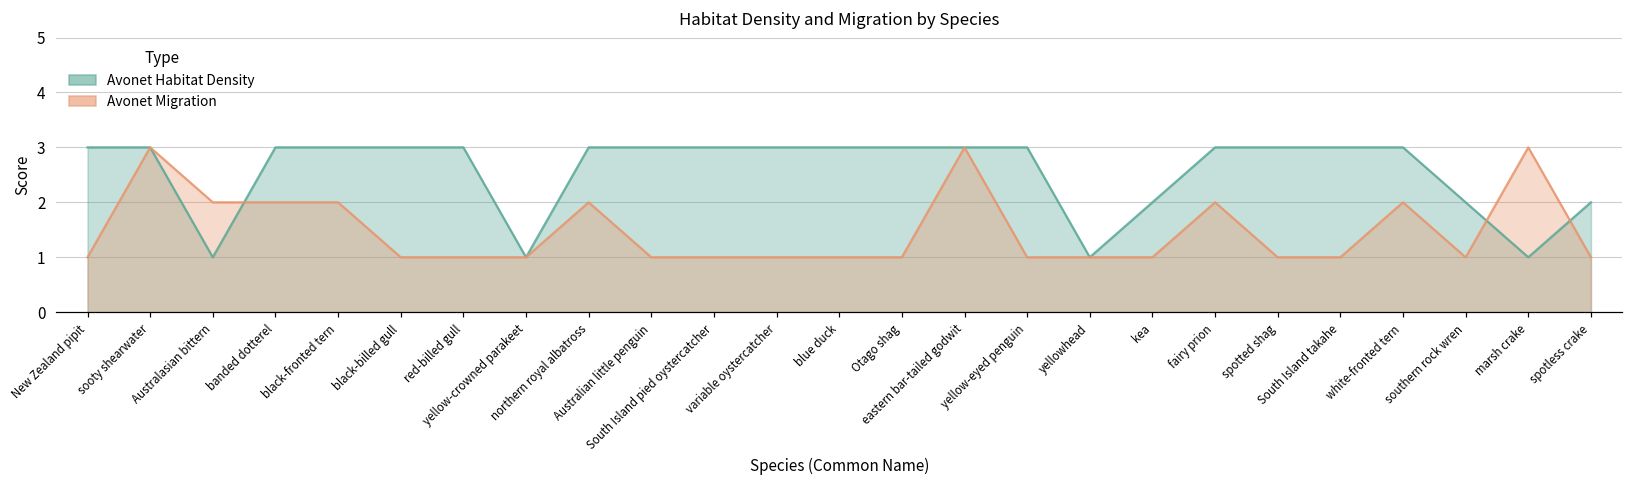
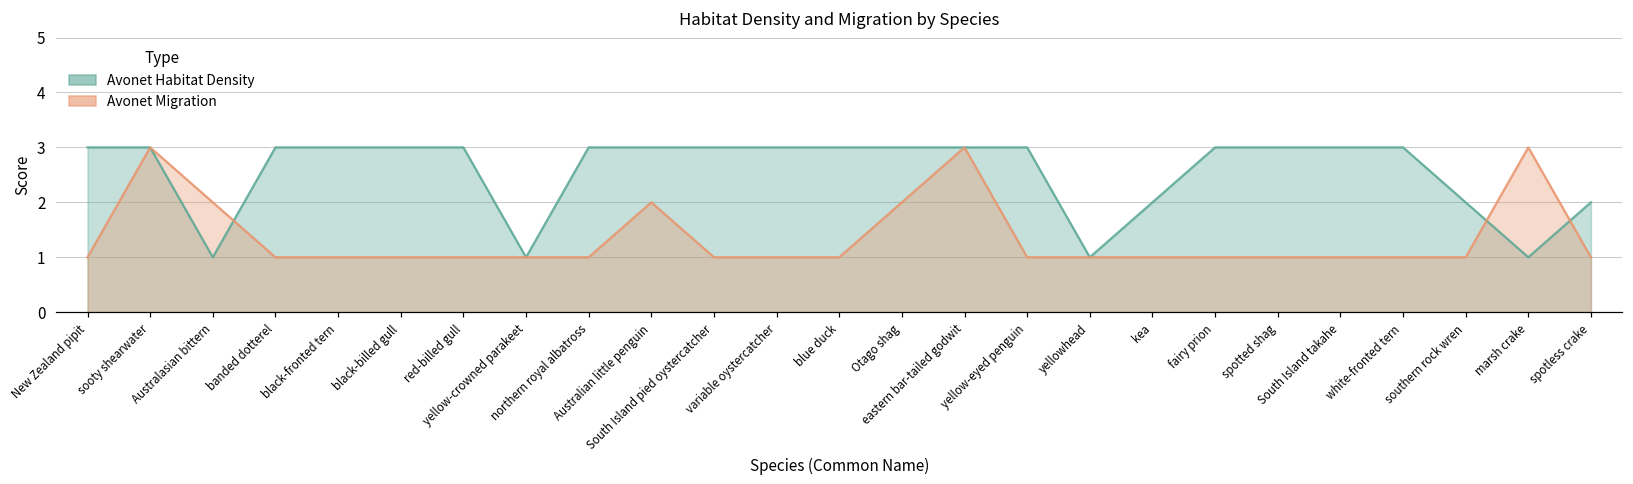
  {
    "Avonet Habitat Density": {
      "New Zealand pipit": 3,
      "Australasian bittern": 1,
      "banded dotterel": 3,
      "black-fronted tern": 3,
      "black-billed gull": 3,
      "red-billed gull": 3,
      "northern royal albatross": 3,
      "Australian little penguin": 3,
      "South Island pied oystercatcher": 3,
      "variable oystercatcher": 3,
      "blue duck": 3,
      "Otago shag": 3,
      "yellow-eyed penguin": 3,
      "kea": 2,
      "fairy prion": 3,
      "spotted shag": 3,
      "South Island takahe": 3,
      "white-fronted tern": 3,
      "southern rock wren": 2,
      "marsh crake": 1,
      "spotless crake": 2
    },
    "Avonet Migration": {
      "New Zealand pipit": 1,
      "Australasian bittern": 2,
-     "banded dotterel": 2,
-     "black-fronted tern": 2,
+     "banded dotterel": 1,
+     "black-fronted tern": 1,
      "black-billed gull": 1,
      "red-billed gull": 1,
-     "northern royal albatross": 2,
-     "Australian little penguin": 1,
+     "northern royal albatross": 1,
+     "Australian little penguin": 2,
      "South Island pied oystercatcher": 1,
      "variable oystercatcher": 1,
      "blue duck": 1,
-     "Otago shag": 1,
+     "Otago shag": 2,
      "yellow-eyed penguin": 1,
      "kea": 1,
-     "fairy prion": 2,
+     "fairy prion": 1,
      "spotted shag": 1,
      "South Island takahe": 1,
-     "white-fronted tern": 2,
+     "white-fronted tern": 1,
      "southern rock wren": 1,
      "marsh crake": 3,
      "spotless crake": 1
    }
  }
